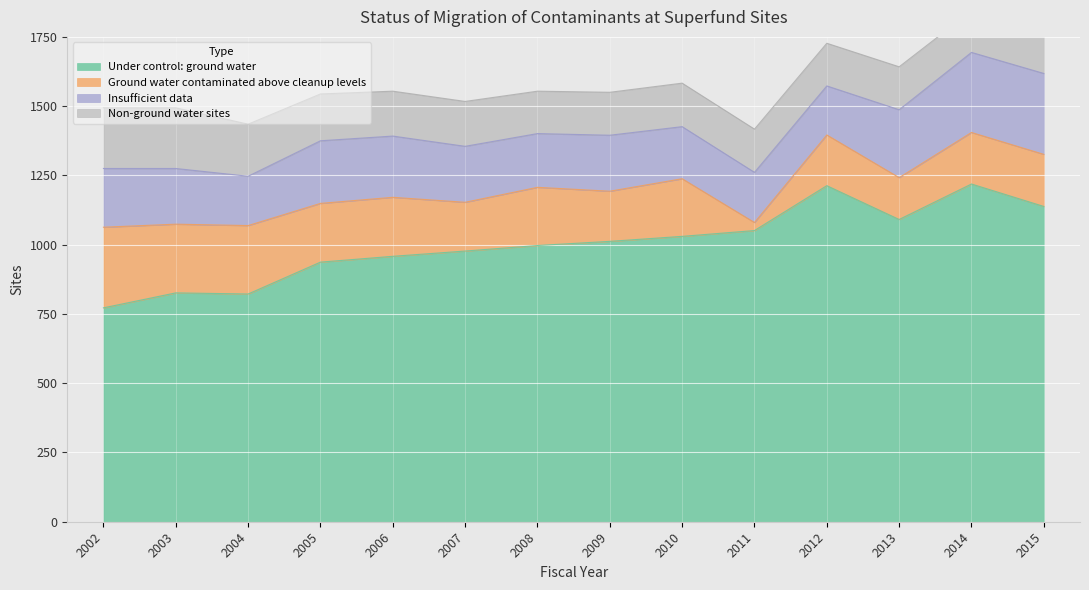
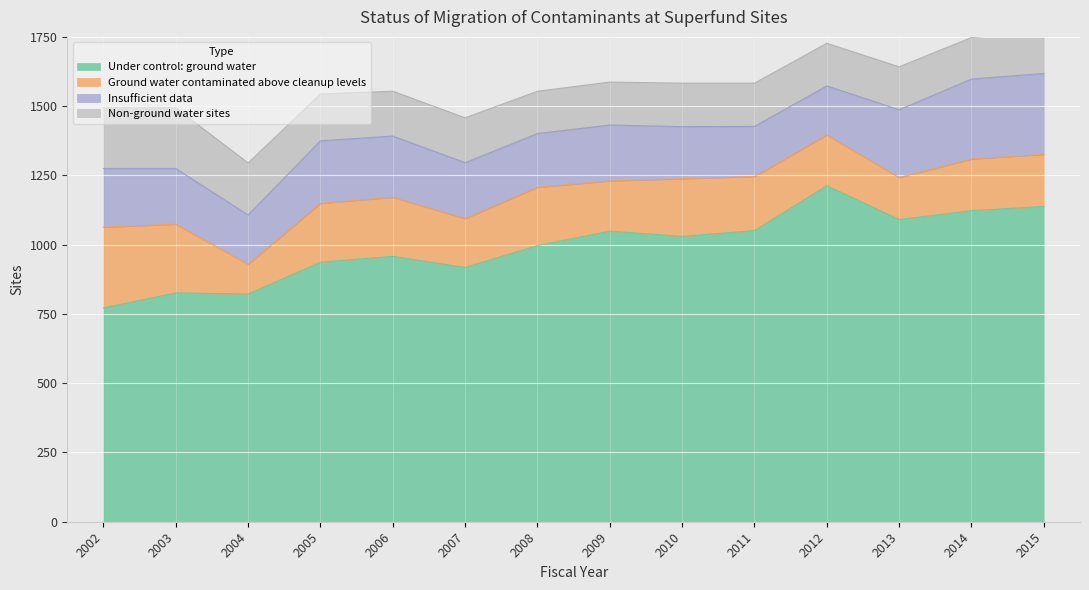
  {
    "Under control: ground water": {
      "2002": 770,
      "2003": 830,
      "2004": 820,
      "2005": 940,
      "2006": 960,
-     "2007": 980,
+     "2007": 920,
      "2008": 1000,
-     "2009": 1010,
+     "2009": 1050,
      "2010": 1030,
      "2011": 1050,
      "2012": 1210,
      "2013": 1090,
-     "2014": 1220,
+     "2014": 1120,
      "2015": 1140
    },
    "Ground water contaminated above cleanup levels": {
      "2002": 290,
      "2003": 250,
-     "2004": 250,
+     "2004": 110,
      "2005": 210,
      "2006": 210,
      "2007": 180,
      "2008": 210,
      "2009": 180,
      "2010": 210,
-     "2011": 30,
+     "2011": 200,
      "2012": 180,
      "2013": 150,
      "2014": 190,
      "2015": 190
    }
  }
